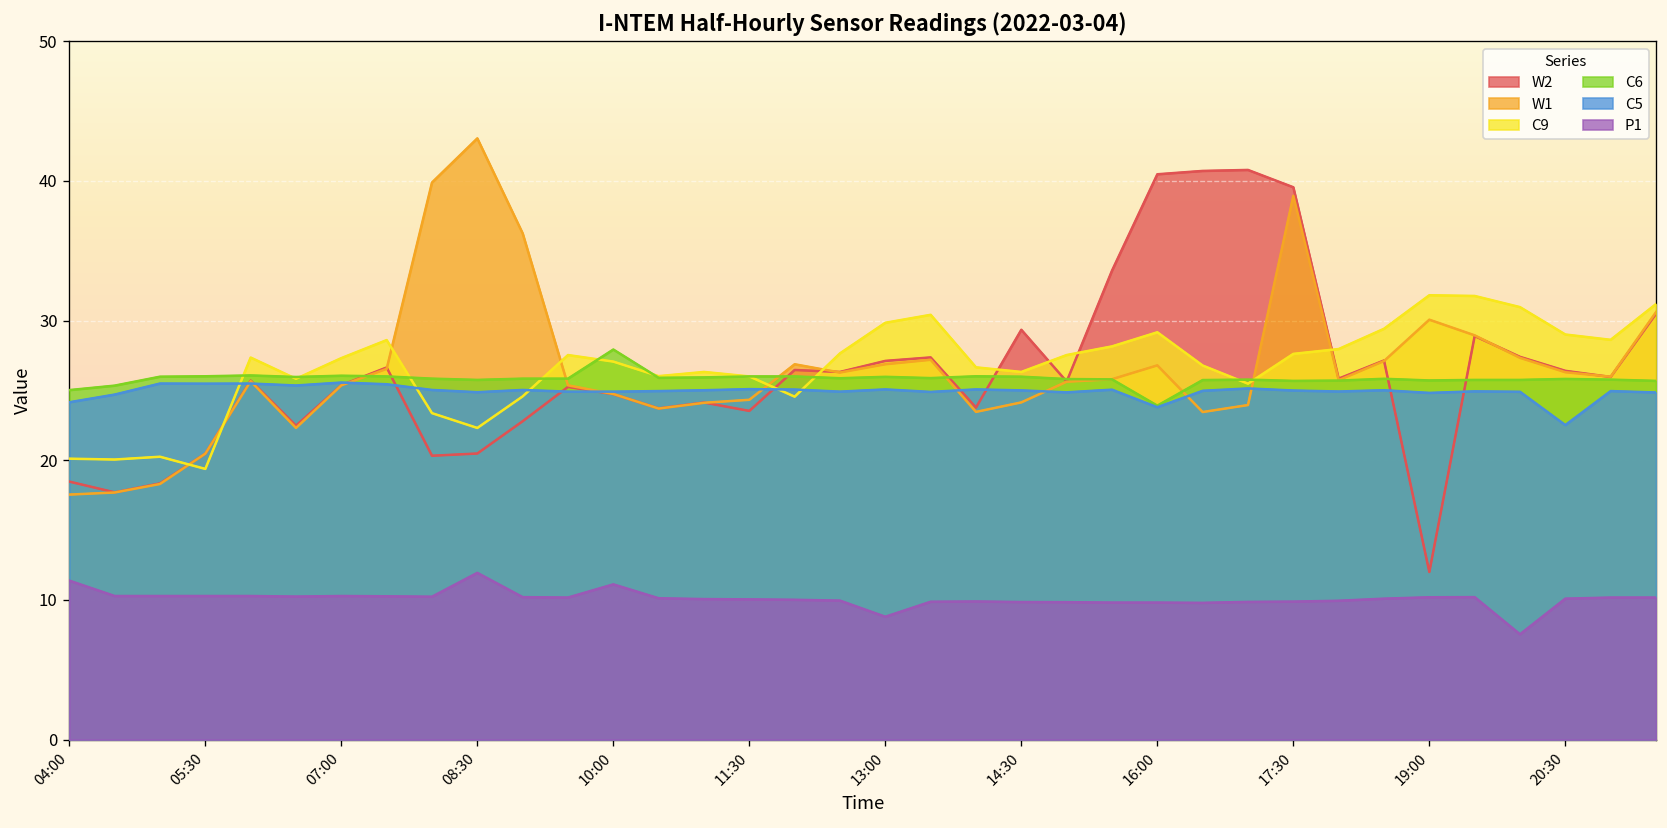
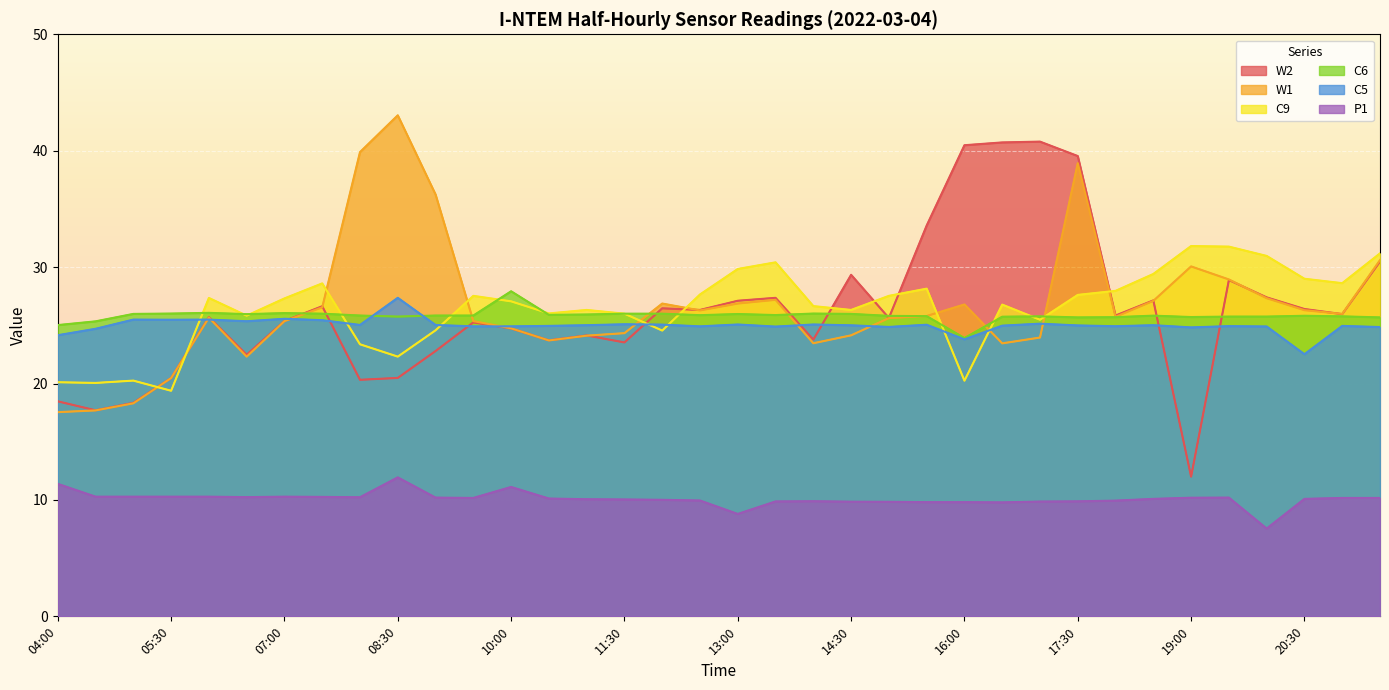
  {
    "W2": {
      "04:00": 18.5,
      "08:30": 20.5,
      "11:30": 23.5,
      "13:00": 27.1,
      "14:30": 29.3,
      "16:00": 40.5,
      "17:30": 39.5,
      "19:00": 12.0
    },
    "W1": {
      "04:00": 17.5,
      "08:30": 43.0,
      "11:30": 24.3,
      "13:00": 26.9,
      "14:30": 24.1,
      "16:00": 26.8,
      "17:30": 38.9,
      "19:00": 30.1
    },
    "C9": {
      "04:00": 20.1,
      "05:30": 19.4,
      "07:00": 27.3,
      "08:30": 22.3,
      "10:00": 27.1,
      "13:00": 29.8,
      "14:30": 26.3,
-     "16:00": 29.2,
+     "16:00": 20.2,
      "17:30": 27.6,
      "19:00": 31.8,
      "20:30": 29.0
    },
    "C6": {
      "04:00": 25.0,
      "05:30": 26.0,
      "07:00": 26.0,
      "08:30": 25.8,
      "10:00": 27.9,
      "13:00": 26.0,
      "14:30": 26.0,
      "17:30": 25.7,
      "19:00": 25.7,
      "20:30": 25.8
    },
    "C5": {
      "04:00": 24.1,
      "05:30": 25.5,
-     "08:30": 24.9,
+     "08:30": 27.4,
      "11:30": 25.1,
      "13:00": 25.1,
      "14:30": 25.0,
      "17:30": 25.0,
      "19:00": 24.8,
      "20:30": 22.5
    },
    "P1": {
      "04:00": 11.4,
      "05:30": 10.3,
      "07:00": 10.3,
      "08:30": 11.9,
      "10:00": 11.1,
      "11:30": 10.0,
      "13:00": 8.8,
      "14:30": 9.9,
      "16:00": 9.8,
      "17:30": 9.9,
      "19:00": 10.2,
      "20:30": 10.1
    }
  }
